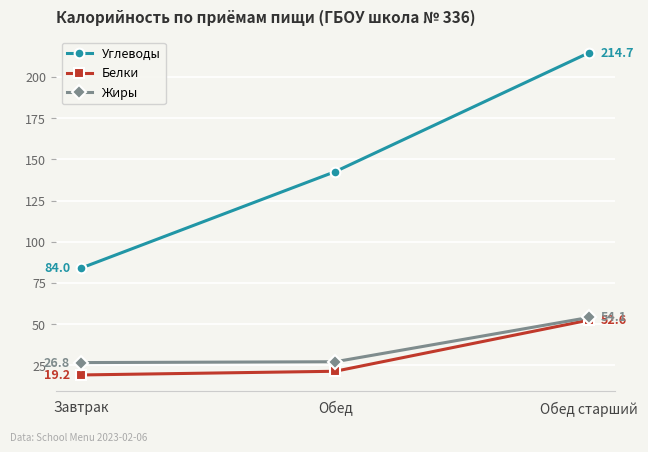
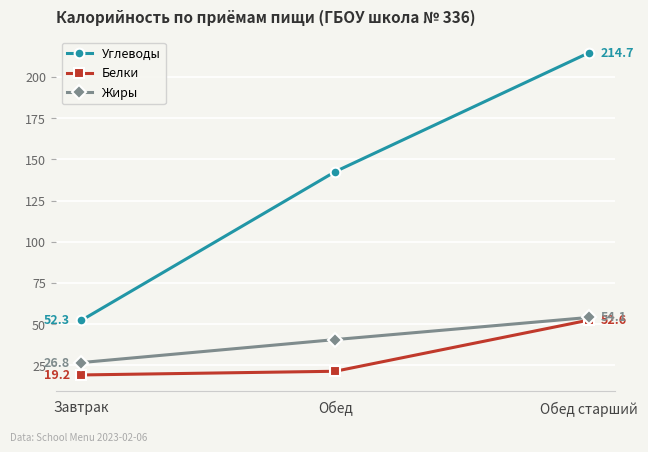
  {
    "Углеводы": {
-     "Завтрак": 84.0,
+     "Завтрак": 52.3,
      "Обед старший": 214.7
    },
    "Белки": {
      "Завтрак": 19.2
    },
    "Жиры": {
-     "Обед": 27
+     "Обед": 41
    }
  }
